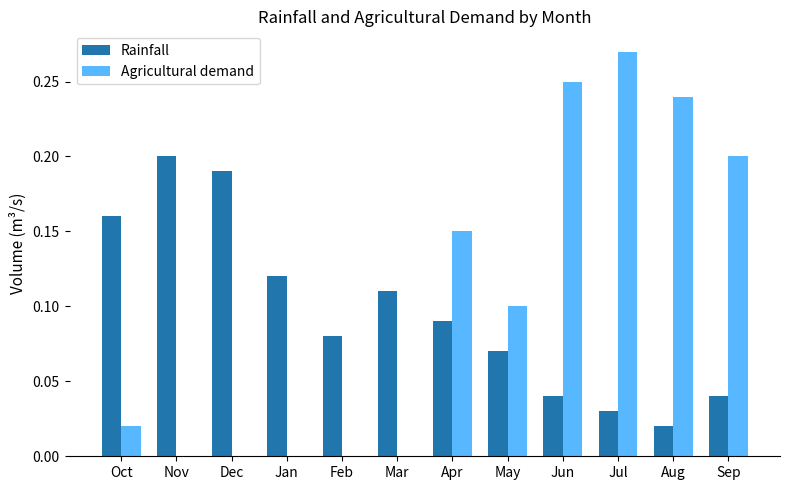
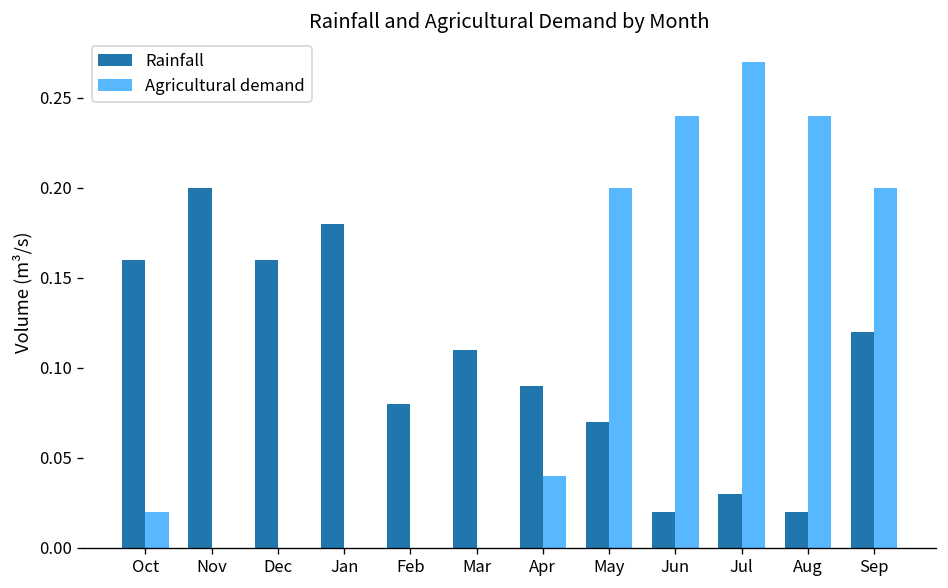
  {
    "Rainfall": {
      "Oct": 0.16,
      "Nov": 0.20,
-     "Dec": 0.19,
-     "Jan": 0.12,
+     "Dec": 0.16,
+     "Jan": 0.18,
      "Feb": 0.08,
      "Mar": 0.11,
      "Apr": 0.09,
      "May": 0.07,
-     "Jun": 0.04,
+     "Jun": 0.02,
      "Jul": 0.03,
      "Aug": 0.02,
-     "Sep": 0.04
+     "Sep": 0.12
    },
    "Agricultural demand": {
      "Oct": 0.02,
      "Nov": 0.00,
      "Dec": 0.00,
      "Jan": 0.00,
      "Feb": 0.00,
      "Mar": 0.00,
-     "Apr": 0.15,
-     "May": 0.1,
-     "Jun": 0.25,
+     "Apr": 0.04,
+     "May": 0.2,
+     "Jun": 0.24,
      "Jul": 0.27,
      "Aug": 0.24,
      "Sep": 0.20
    }
  }
